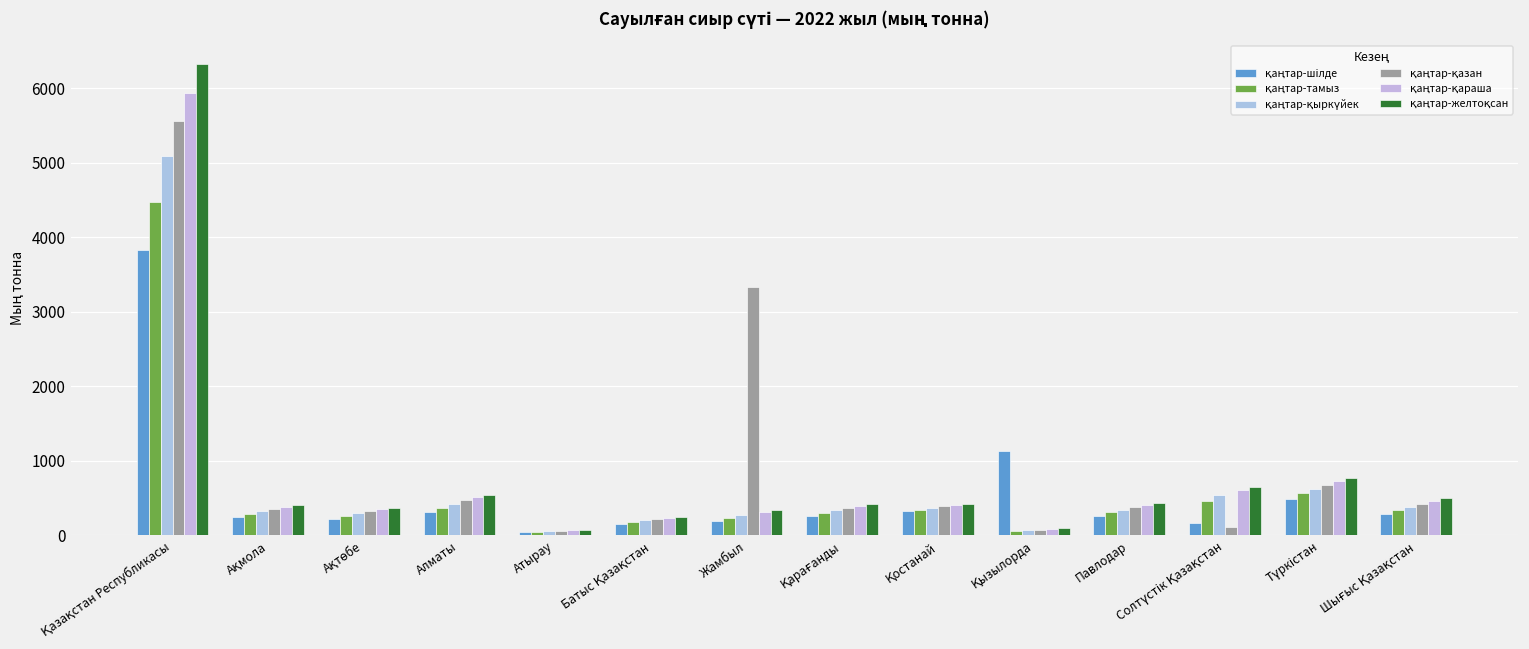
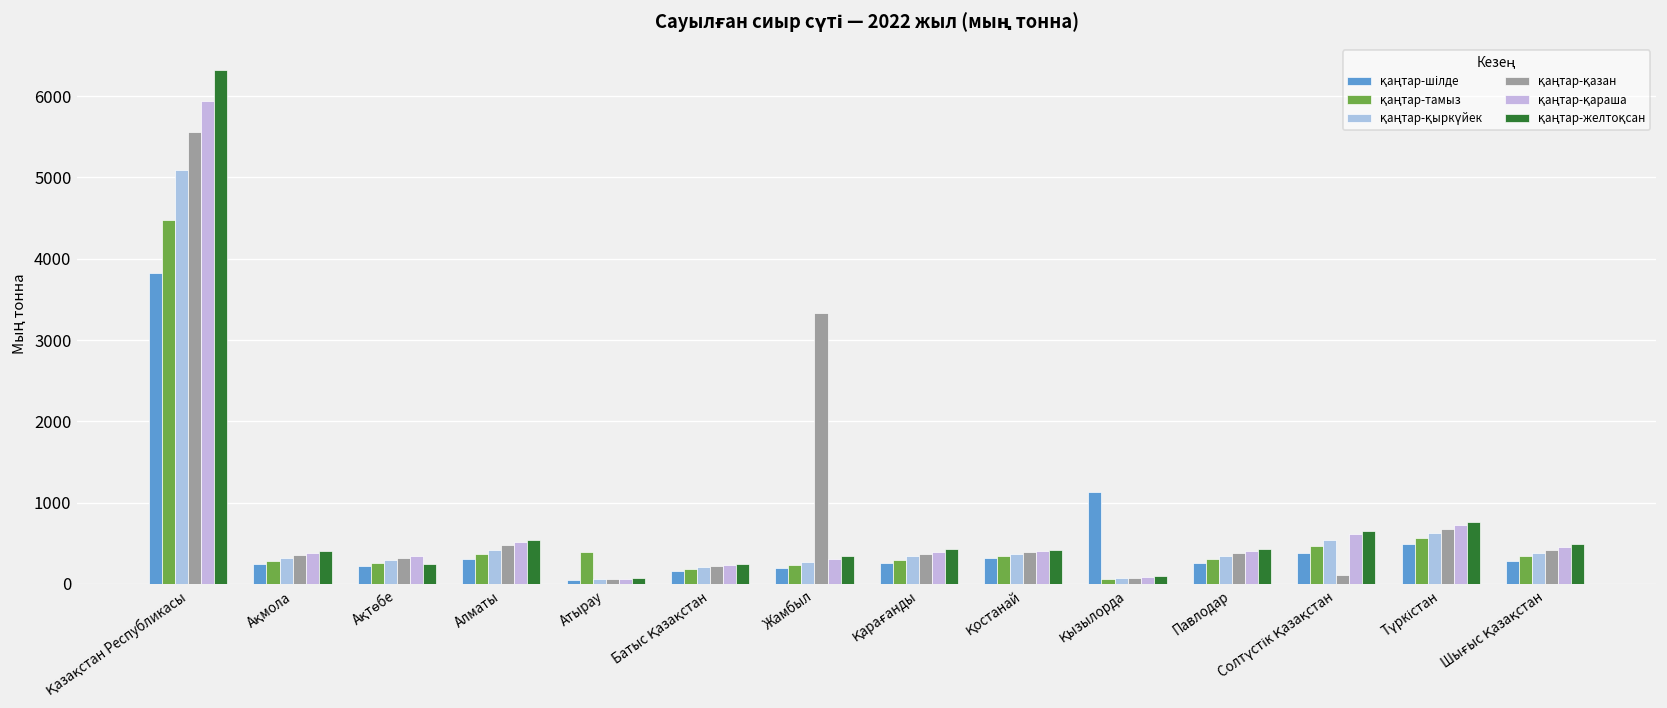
  {
    "қаңтар-шілде": {
      "Қазақстан Республикасы": 3800,
      "Ақмола": 200,
      "Ақтөбе": 200,
      "Алматы": 300,
      "Атырау": 0,
      "Батыс Қазақстан": 200,
      "Жамбыл": 200,
      "Қарағанды": 300,
      "Қостанай": 300,
      "Қызылорда": 1100,
      "Павлодар": 300,
-     "Солтүстік Қазақстан": 200,
+     "Солтүстік Қазақстан": 400,
      "Түркістан": 500,
      "Шығыс Қазақстан": 300
    },
    "қаңтар-тамыз": {
      "Қазақстан Республикасы": 4500,
      "Ақмола": 300,
      "Ақтөбе": 300,
      "Алматы": 400,
-     "Атырау": 0,
+     "Атырау": 400,
      "Батыс Қазақстан": 200,
      "Жамбыл": 200,
      "Қарағанды": 300,
      "Қостанай": 300,
      "Қызылорда": 100,
      "Павлодар": 300,
      "Солтүстік Қазақстан": 500,
      "Түркістан": 600,
      "Шығыс Қазақстан": 300
    },
    "қаңтар-қазан": {
      "Қазақстан Республикасы": 5600,
      "Ақмола": 400,
      "Ақтөбе": 300,
      "Алматы": 500,
      "Атырау": 100,
      "Батыс Қазақстан": 200,
      "Жамбыл": 3300,
      "Қарағанды": 400,
      "Қостанай": 400,
      "Қызылорда": 100,
      "Павлодар": 400,
      "Солтүстік Қазақстан": 100,
      "Түркістан": 700,
      "Шығыс Қазақстан": 400
    },
    "қаңтар-желтоқсан": {
      "Қазақстан Республикасы": 6300,
      "Ақмола": 400,
-     "Ақтөбе": 400,
+     "Ақтөбе": 200,
      "Алматы": 500,
      "Атырау": 100,
      "Батыс Қазақстан": 200,
      "Жамбыл": 300,
      "Қарағанды": 400,
      "Қостанай": 400,
      "Қызылорда": 100,
      "Павлодар": 400,
      "Солтүстік Қазақстан": 600,
      "Түркістан": 800,
      "Шығыс Қазақстан": 500
    }
  }
